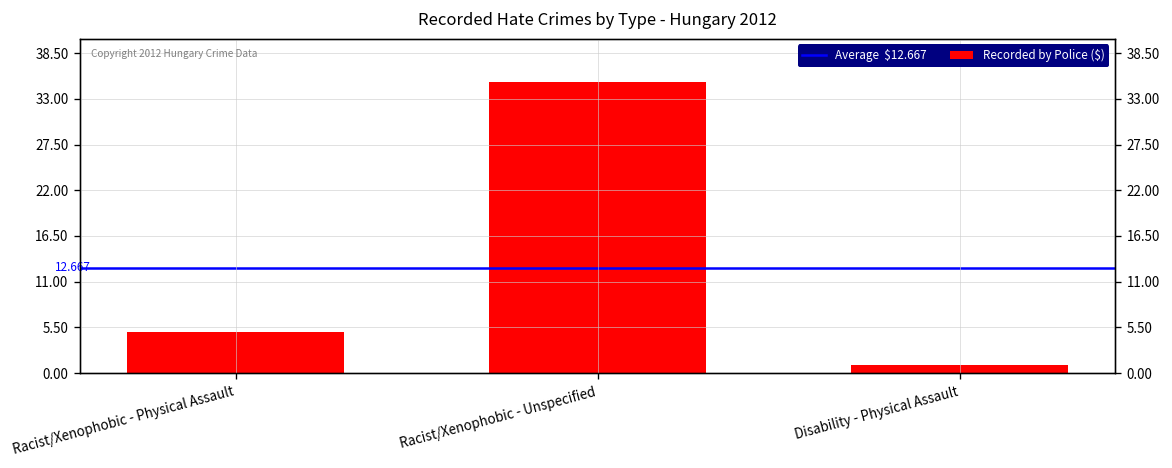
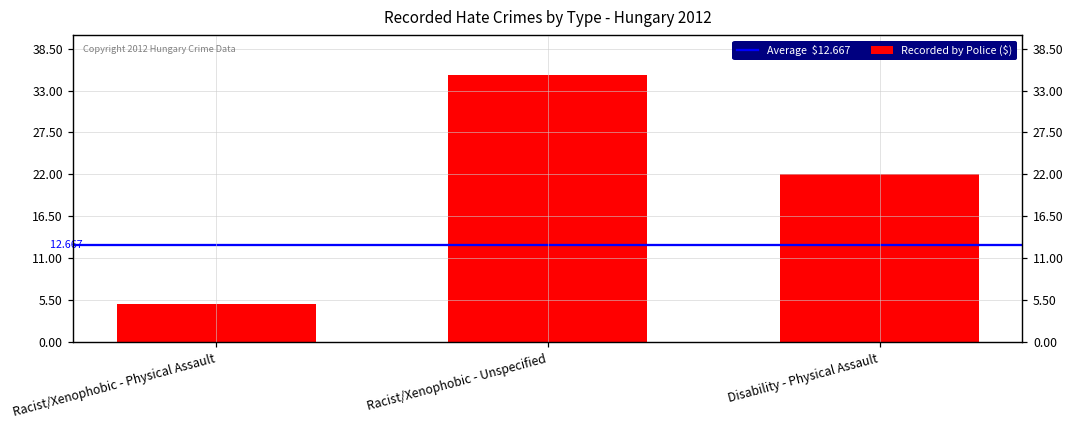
  {
    "Racist/Xenophobic - Physical Assault": 5,
    "Racist/Xenophobic - Unspecified": 35,
-   "Disability - Physical Assault": 1
+   "Disability - Physical Assault": 22
  }
